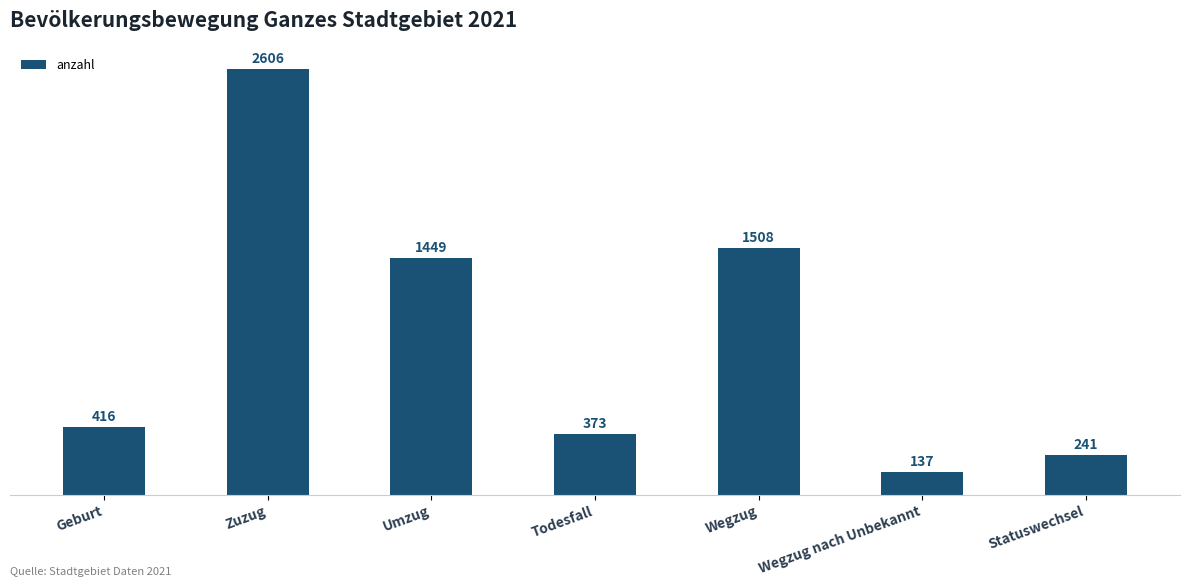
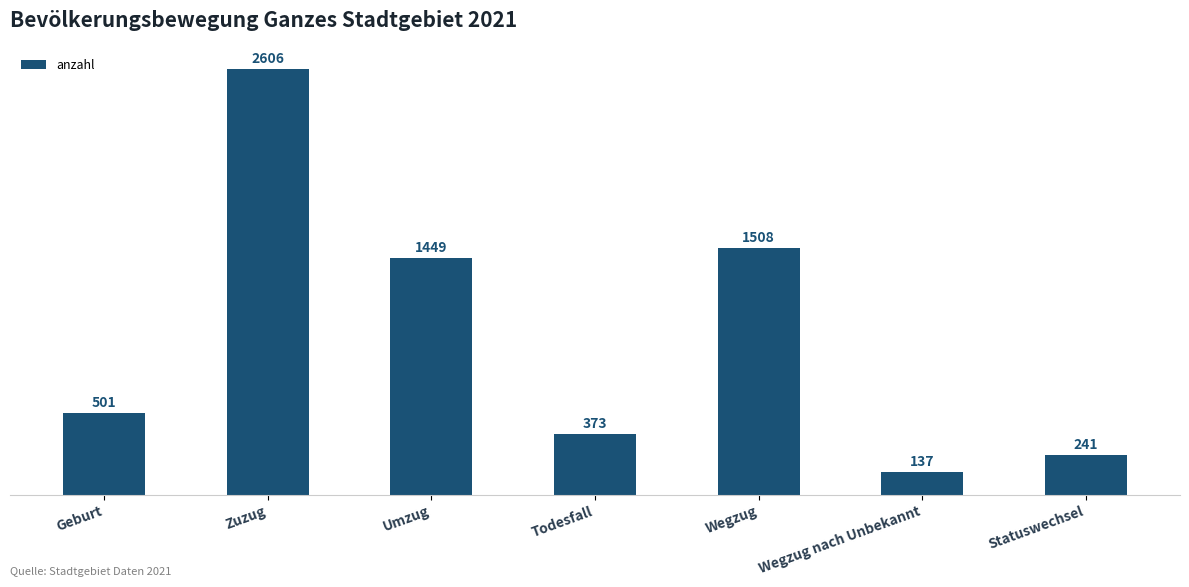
  {
-   "Geburt": 416,
+   "Geburt": 501,
    "Zuzug": 2606,
    "Umzug": 1449,
    "Todesfall": 373,
    "Wegzug": 1508,
    "Wegzug nach Unbekannt": 137,
    "Statuswechsel": 241
  }
